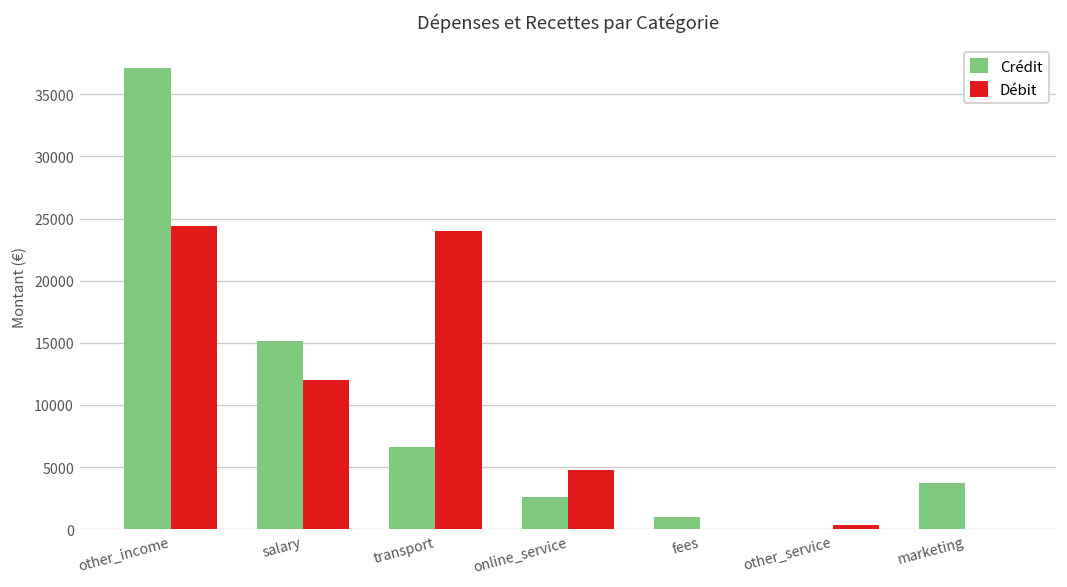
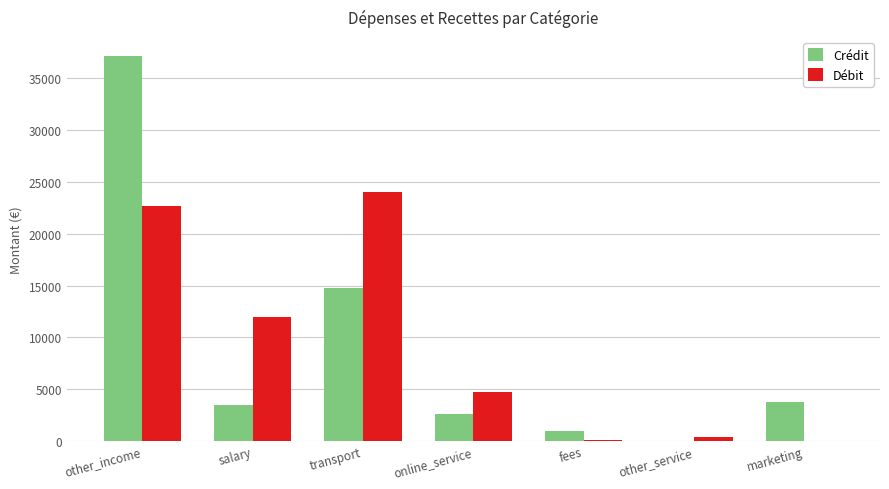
  {
    "Crédit": {
      "other_income": 37200,
-     "salary": 15100,
-     "transport": 6600,
+     "salary": 3400,
+     "transport": 14700,
      "online_service": 2600,
      "fees": 1000,
      "other_service": 0,
      "marketing": 3700
    },
    "Débit": {
-     "other_income": 24400,
+     "other_income": 22700,
      "salary": 12000,
      "transport": 24000,
      "online_service": 4700,
      "other_service": 300
    }
  }
